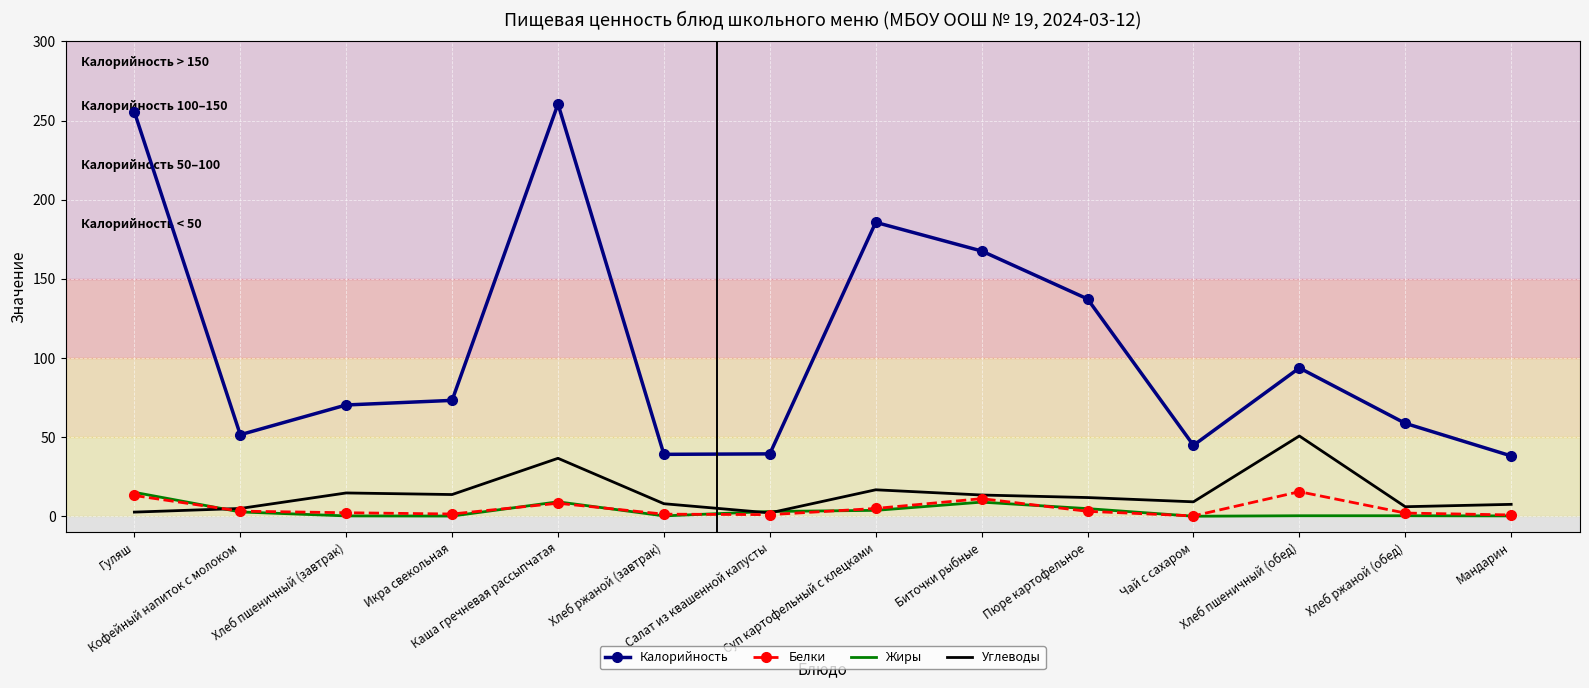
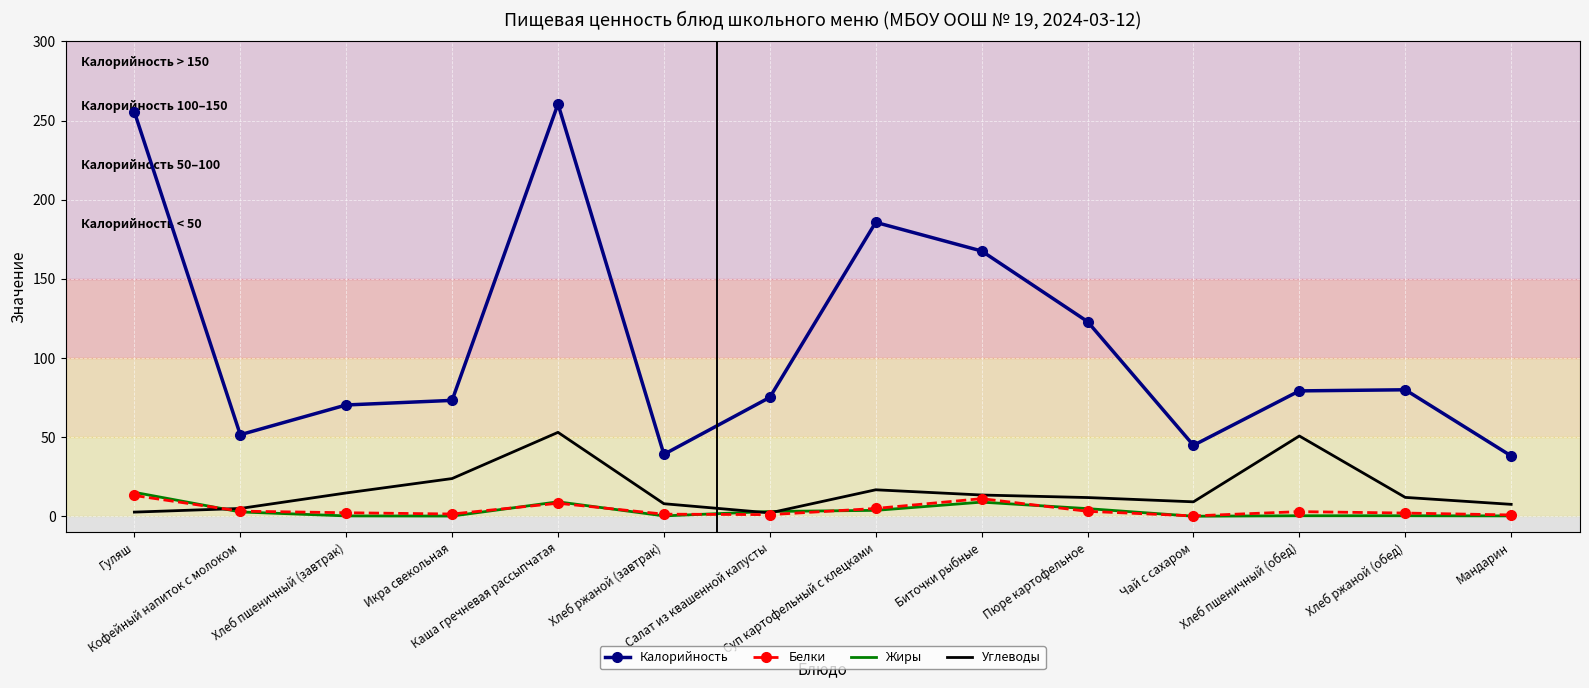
  {
    "Калорийность": {
      "Кофейный напиток с молоком": 52,
      "Хлеб пшеничный (завтрак)": 70,
      "Икра свекольная": 73,
      "Каша гречневая рассыпчатая": 261,
      "Хлеб ржаной (завтрак)": 39,
-     "Салат из квашенной капусты": 39,
+     "Салат из квашенной капусты": 75,
      "Суп картофельный с клецками": 186,
      "Биточки рыбные": 168,
-     "Пюре картофельное": 137,
+     "Пюре картофельное": 123,
      "Чай с сахаром": 45,
-     "Хлеб пшеничный (обед)": 94,
-     "Хлеб ржаной (обед)": 59,
+     "Хлеб пшеничный (обед)": 79,
+     "Хлеб ржаной (обед)": 80,
      "Мандарин": 38
    },
    "Белки": {
      "Гуляш": 13,
      "Хлеб пшеничный (завтрак)": 2,
      "Биточки рыбные": 11,
      "Пюре картофельное": 3,
-     "Хлеб пшеничный (обед)": 16,
+     "Хлеб пшеничный (обед)": 3,
      "Хлеб ржаной (обед)": 2
    },
    "Жиры": {
      "Гуляш": 15,
      "Хлеб пшеничный (завтрак)": 0,
      "Биточки рыбные": 9,
      "Пюре картофельное": 5,
      "Хлеб пшеничный (обед)": 0,
      "Хлеб ржаной (обед)": 0
    },
    "Углеводы": {
      "Гуляш": 3,
      "Кофейный напиток с молоком": 5,
      "Хлеб пшеничный (завтрак)": 15,
-     "Икра свекольная": 14,
-     "Каша гречневая рассыпчатая": 37,
+     "Икра свекольная": 24,
+     "Каша гречневая рассыпчатая": 53,
      "Хлеб ржаной (завтрак)": 8,
      "Суп картофельный с клецками": 17,
      "Биточки рыбные": 13,
      "Пюре картофельное": 12,
      "Чай с сахаром": 9,
      "Хлеб пшеничный (обед)": 51,
-     "Хлеб ржаной (обед)": 6,
+     "Хлеб ржаной (обед)": 12,
      "Мандарин": 8
    }
  }
